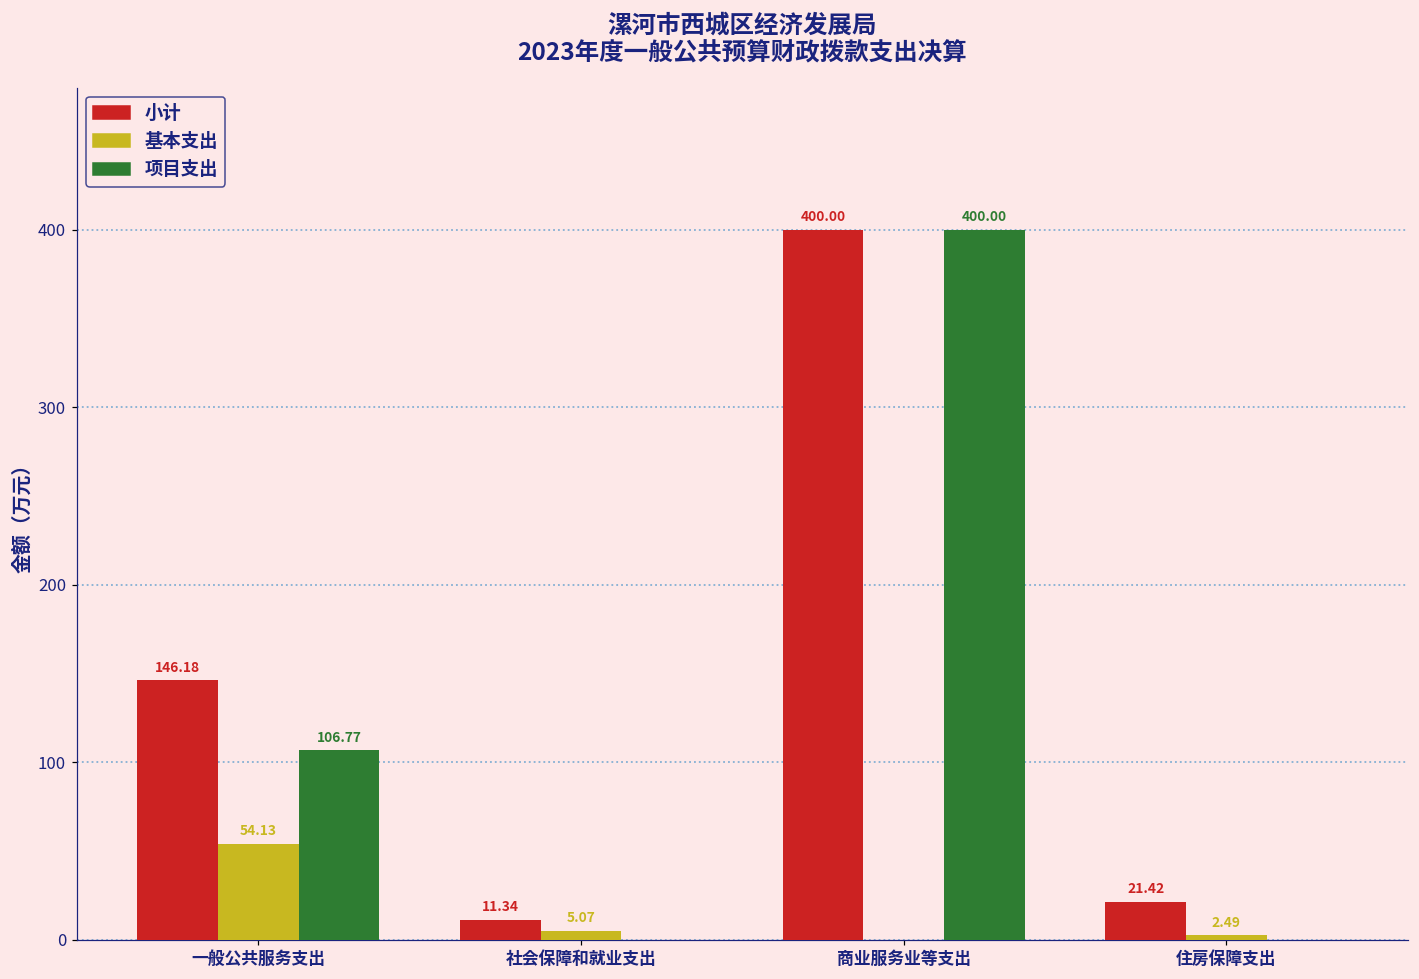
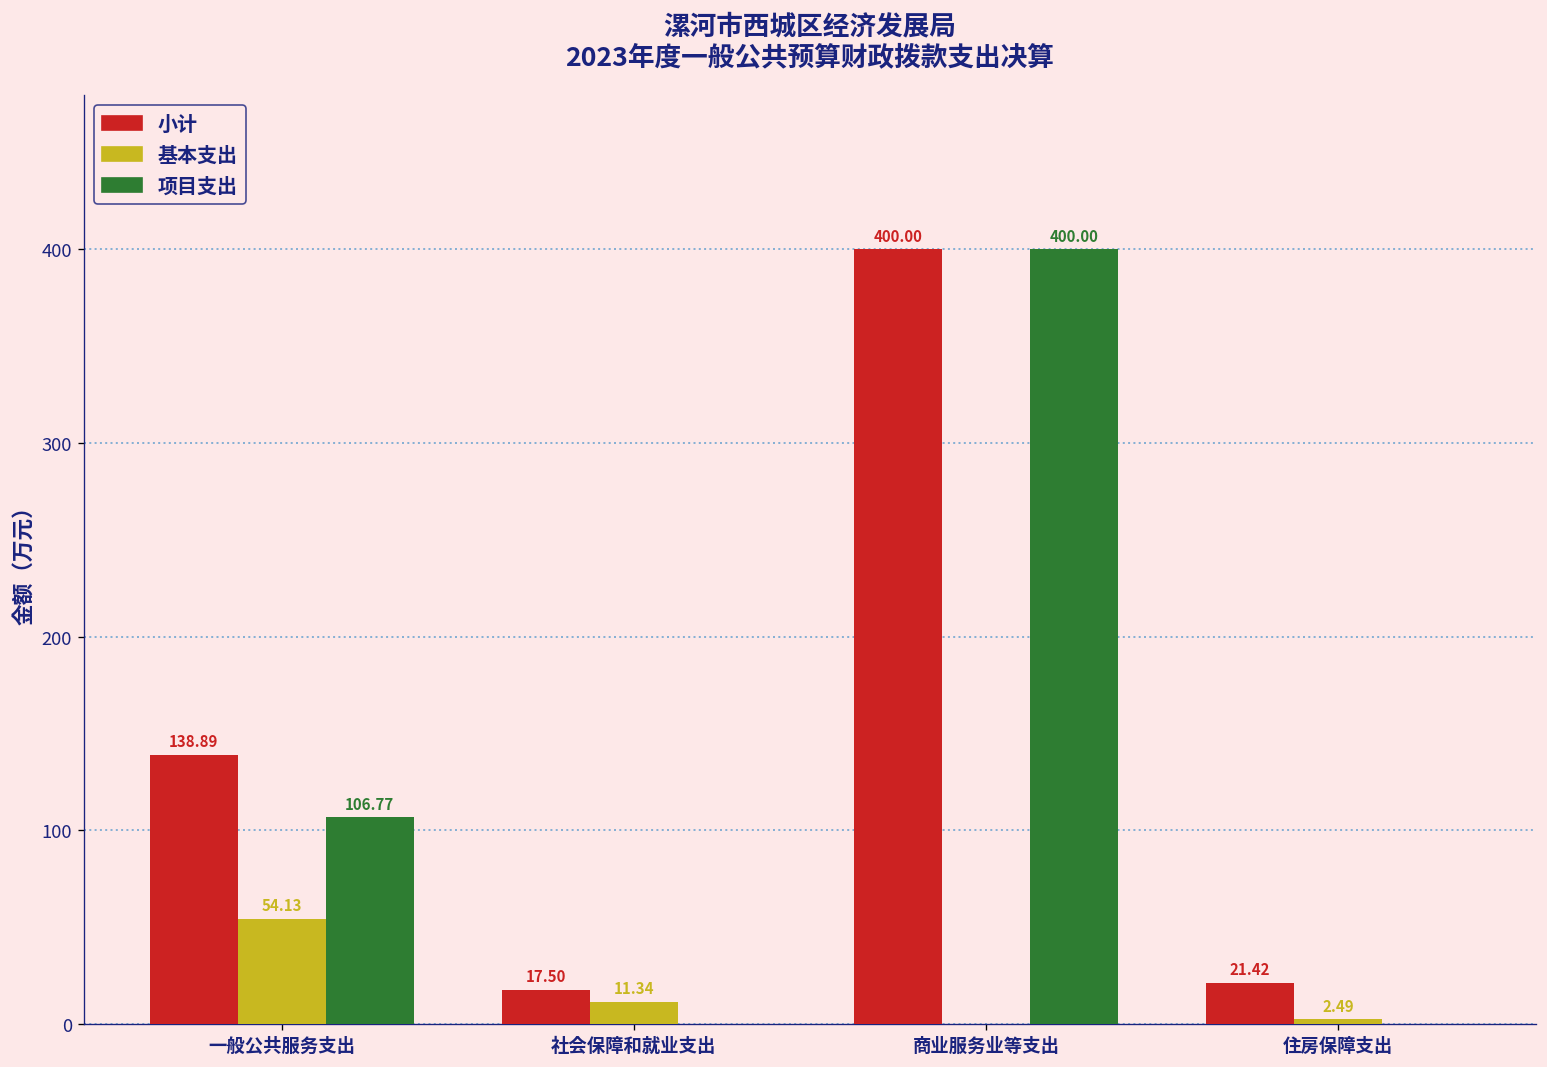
  {
    "小计": {
-     "一般公共服务支出": 146.18,
-     "社会保障和就业支出": 11.34,
+     "一般公共服务支出": 138.89,
+     "社会保障和就业支出": 17.50,
      "商业服务业等支出": 400.00,
      "住房保障支出": 21.42
    },
    "基本支出": {
      "一般公共服务支出": 54.13,
-     "社会保障和就业支出": 5.07,
+     "社会保障和就业支出": 11.34,
      "住房保障支出": 2.49
    },
    "项目支出": {
      "一般公共服务支出": 106.77,
      "商业服务业等支出": 400.00
    }
  }
